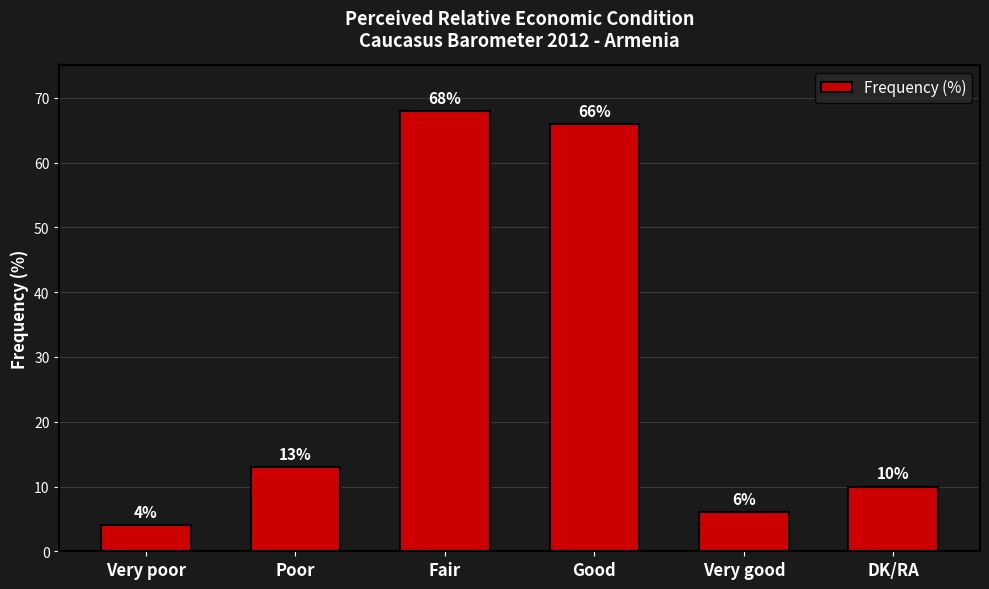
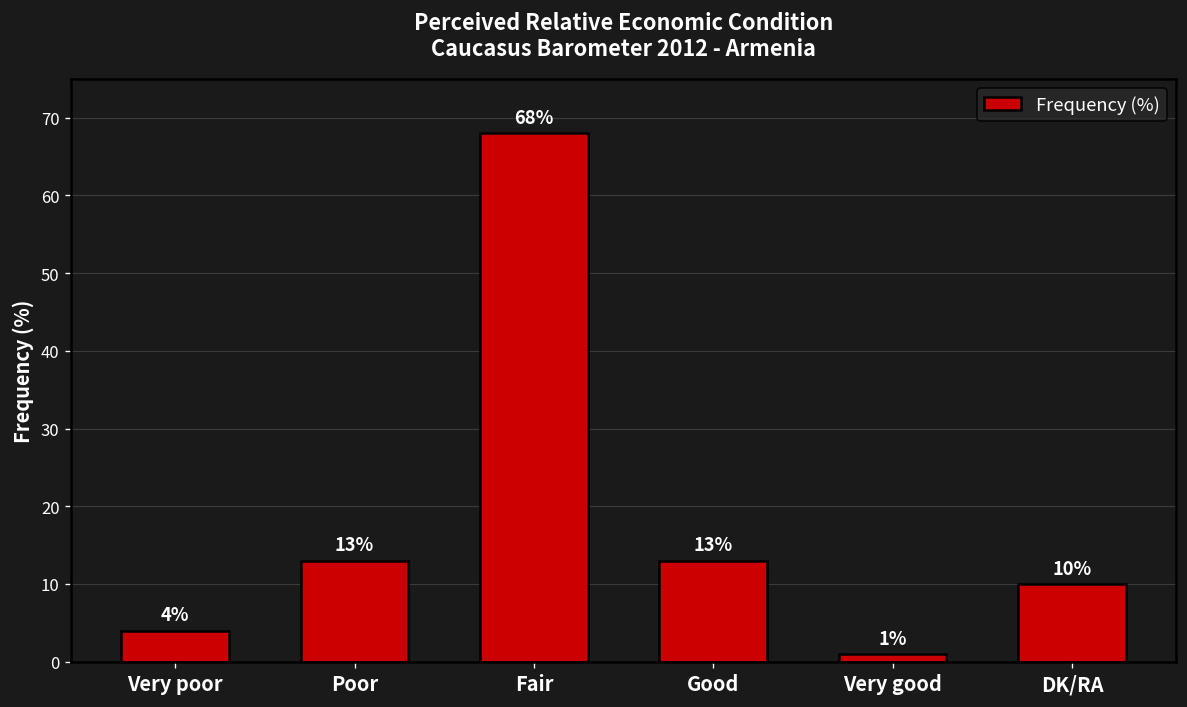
  {
    "Very poor": "4%",
    "Poor": "13%",
    "Fair": "68%",
-   "Good": "66%",
-   "Very good": "6%",
+   "Good": "13%",
+   "Very good": "1%",
    "DK/RA": "10%"
  }
